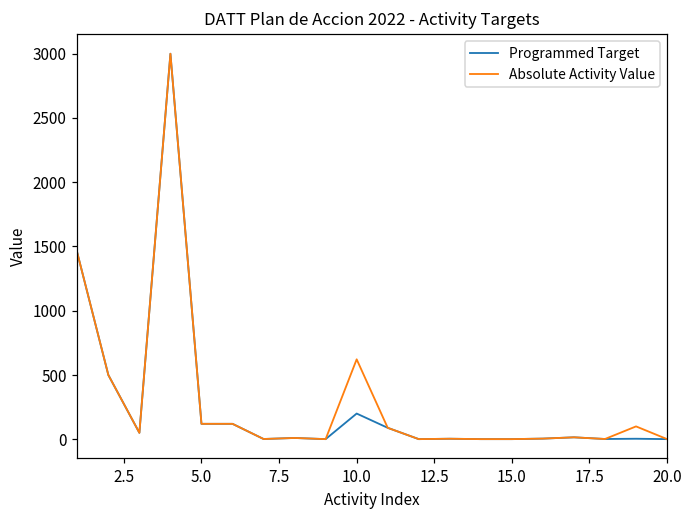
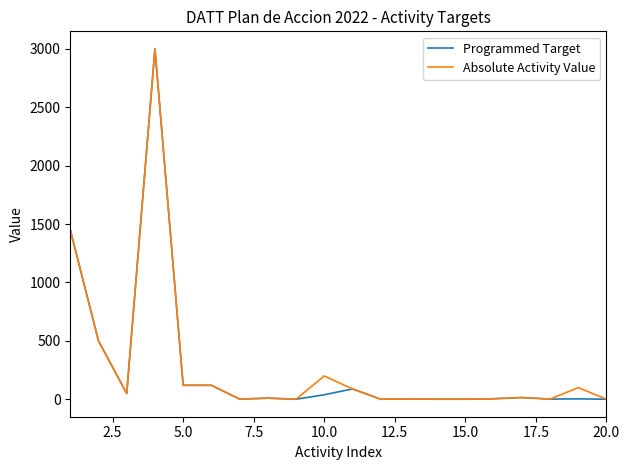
  {
    "Programmed Target": {
-     "10.0": 200
+     "10.0": 40
    },
    "Absolute Activity Value": {
-     "10.0": 620
+     "10.0": 200
    }
  }
